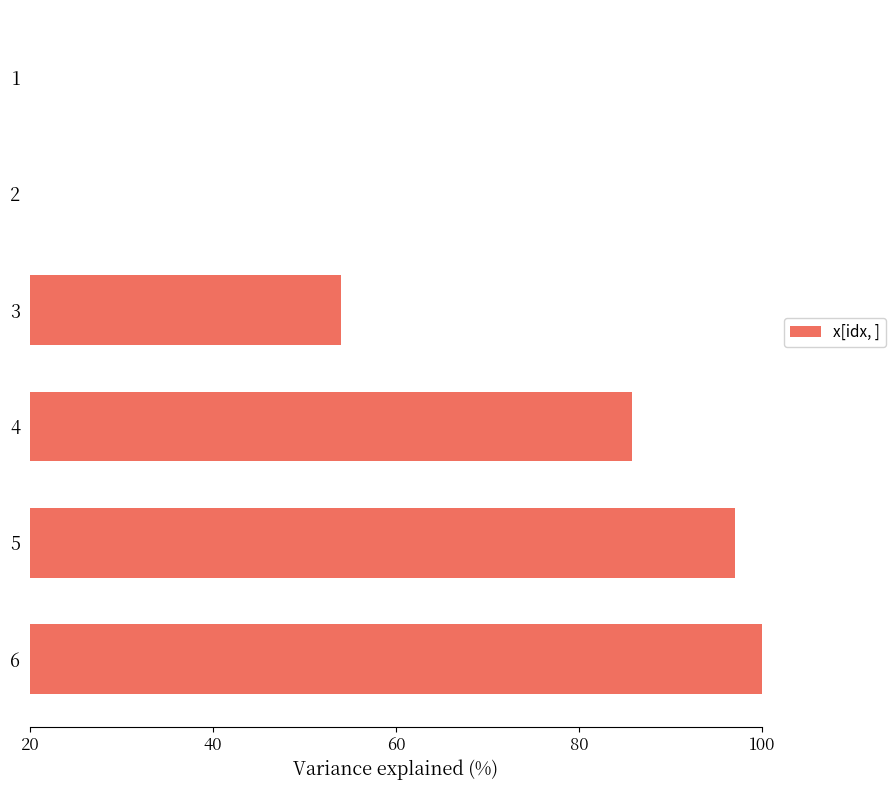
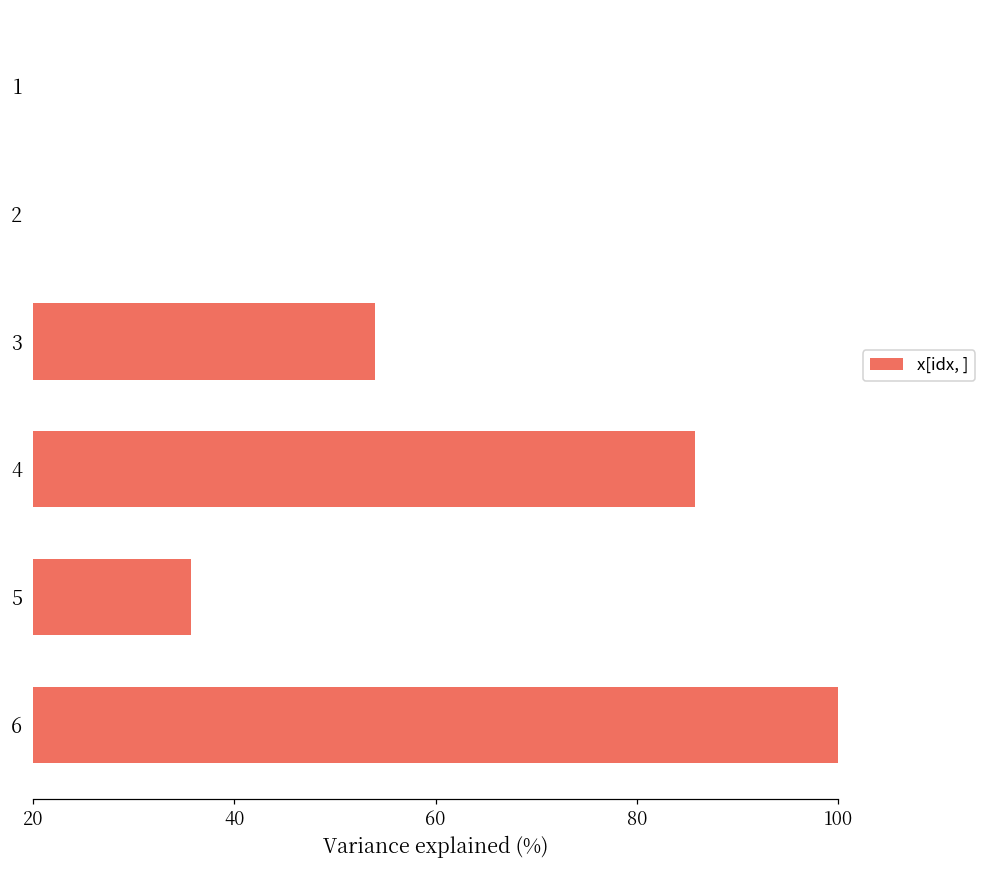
  {
    "3": 54,
    "4": 86,
-   "5": 97,
+   "5": 36,
    "6": 100
  }
